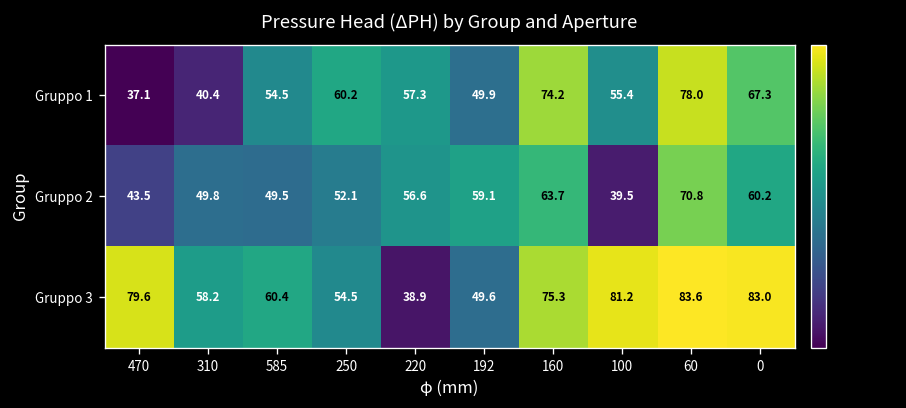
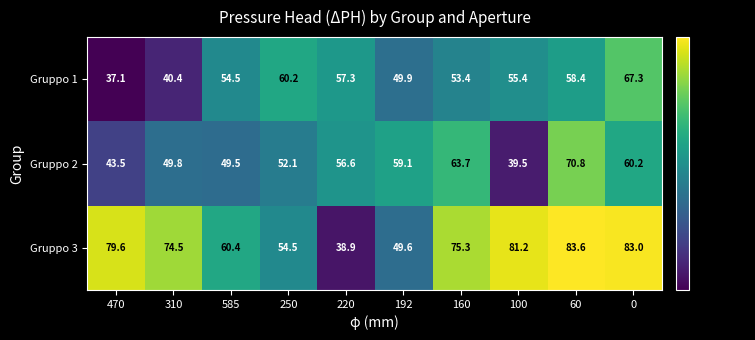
  {
    "Gruppo 1": {
      "470": 37.1,
      "310": 40.4,
      "585": 54.5,
      "250": 60.2,
      "220": 57.3,
      "192": 49.9,
-     "160": 74.2,
+     "160": 53.4,
      "100": 55.4,
-     "60": 78.0,
+     "60": 58.4,
      "0": 67.3
    },
    "Gruppo 2": {
      "470": 43.5,
      "310": 49.8,
      "585": 49.5,
      "250": 52.1,
      "220": 56.6,
      "192": 59.1,
      "160": 63.7,
      "100": 39.5,
      "60": 70.8,
      "0": 60.2
    },
    "Gruppo 3": {
      "470": 79.6,
-     "310": 58.2,
+     "310": 74.5,
      "585": 60.4,
      "250": 54.5,
      "220": 38.9,
      "192": 49.6,
      "160": 75.3,
      "100": 81.2,
      "60": 83.6,
      "0": 83.0
    }
  }
